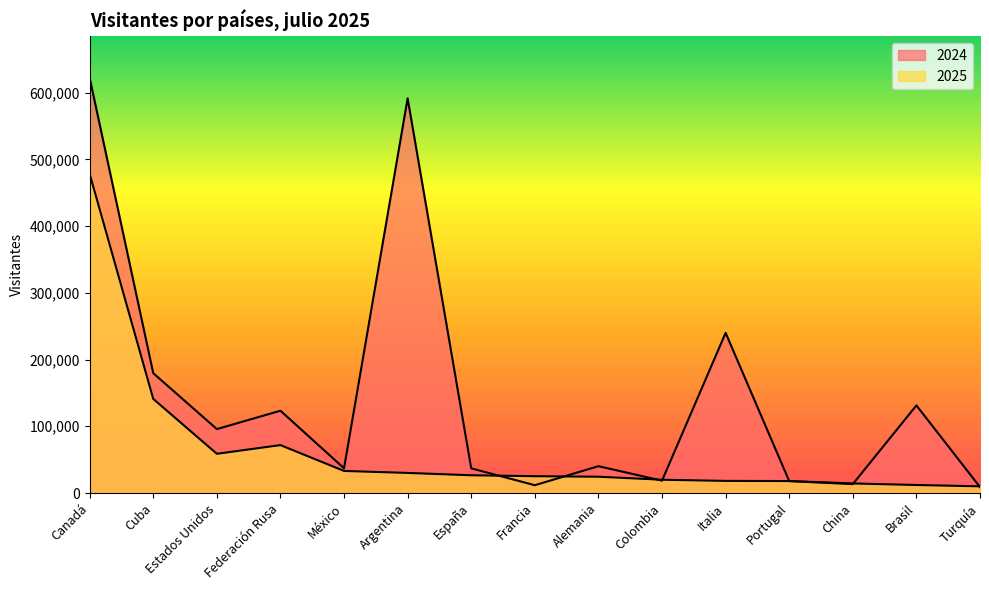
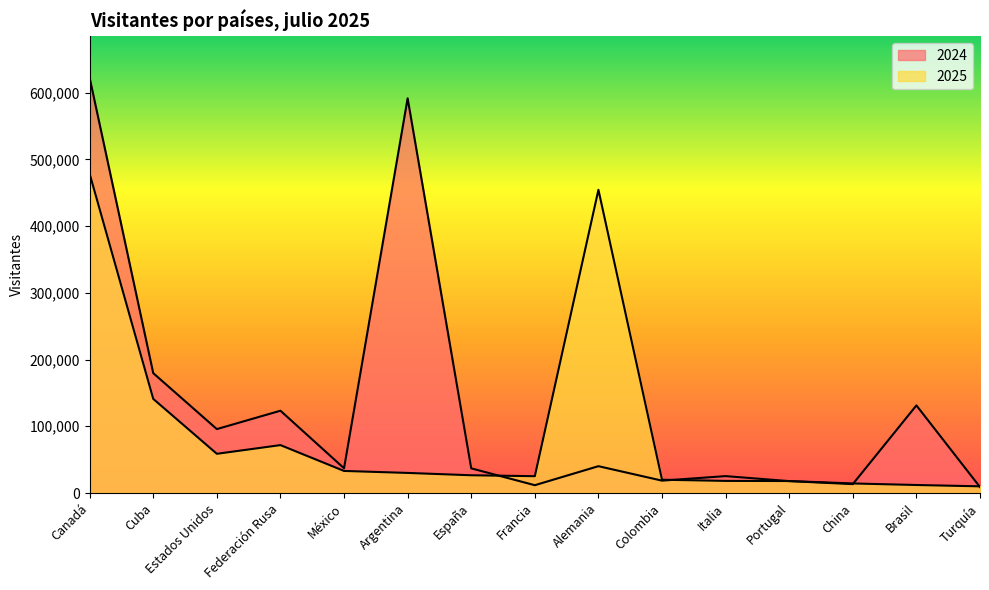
  {
    "2024": {
      "Canadá": "620,000",
      "Cuba": "180,000",
      "Estados Unidos": "100,000",
      "Federación Rusa": "120,000",
      "México": "40,000",
      "Argentina": "590,000",
      "España": "40,000",
      "Francia": "10,000",
      "Alemania": "40,000",
-     "Italia": "240,000",
+     "Italia": "30,000",
      "Brasil": "130,000"
    },
    "2025": {
      "Canadá": "480,000",
      "Cuba": "140,000",
      "Estados Unidos": "60,000",
      "Federación Rusa": "70,000",
      "México": "30,000",
      "Argentina": "30,000",
      "España": "30,000",
      "Francia": "30,000",
-     "Alemania": "20,000",
+     "Alemania": "450,000",
      "Italia": "20,000",
      "Brasil": "10,000"
    }
  }
